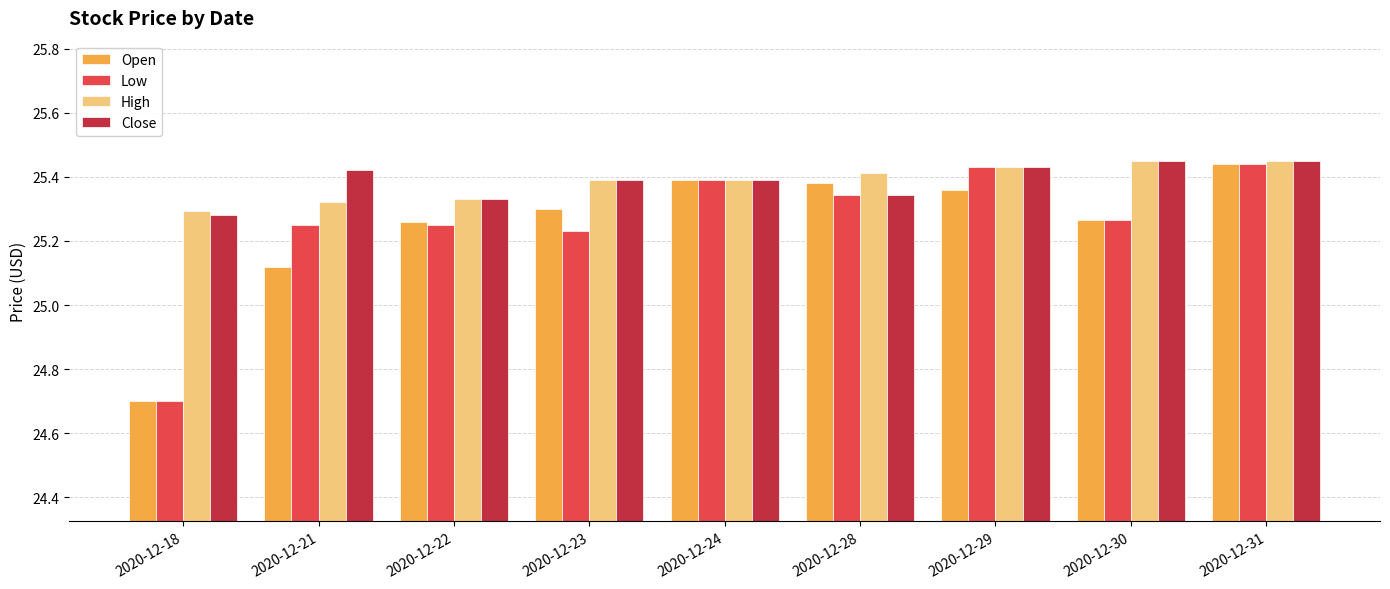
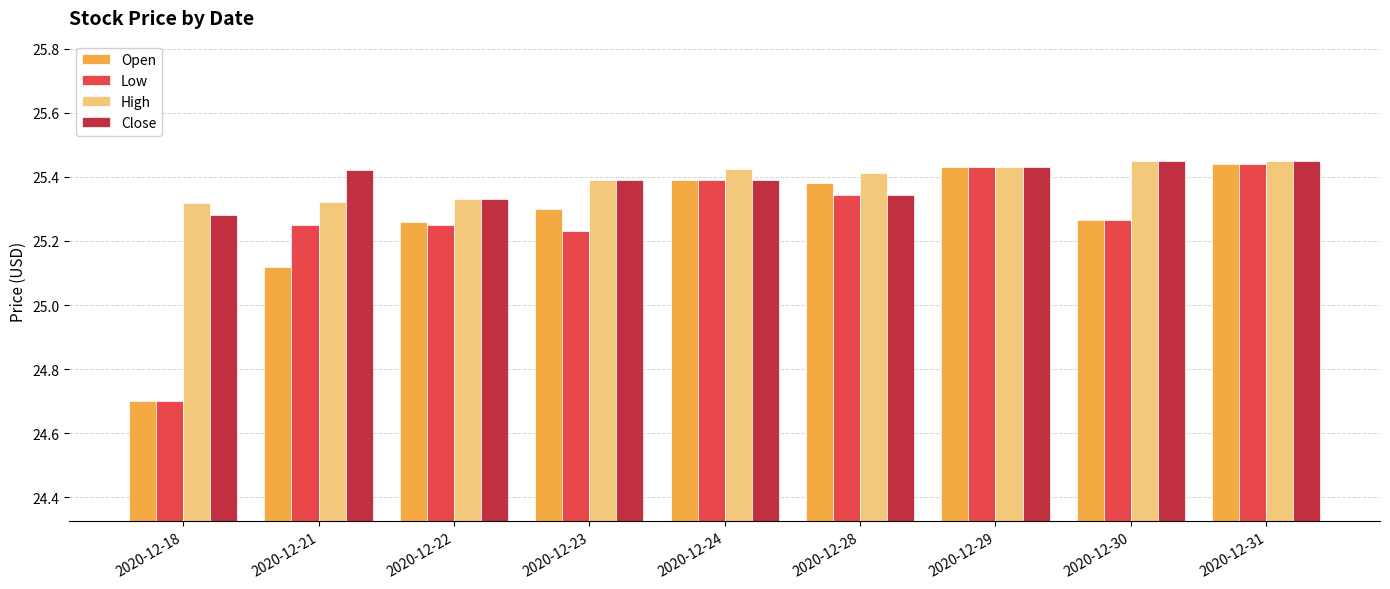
  {
    "Open": {
      "2020-12-18": 24.70,
      "2020-12-21": 25.12,
      "2020-12-22": 25.26,
      "2020-12-23": 25.30,
      "2020-12-24": 25.39,
      "2020-12-28": 25.38,
-     "2020-12-29": 25.36,
+     "2020-12-29": 25.43,
      "2020-12-30": 25.27,
      "2020-12-31": 25.44
    },
    "High": {
-     "2020-12-18": 25.29,
+     "2020-12-18": 25.32,
      "2020-12-21": 25.32,
      "2020-12-22": 25.33,
      "2020-12-23": 25.39,
-     "2020-12-24": 25.39,
+     "2020-12-24": 25.42,
      "2020-12-28": 25.41,
      "2020-12-29": 25.43,
      "2020-12-30": 25.45,
      "2020-12-31": 25.45
    }
  }
